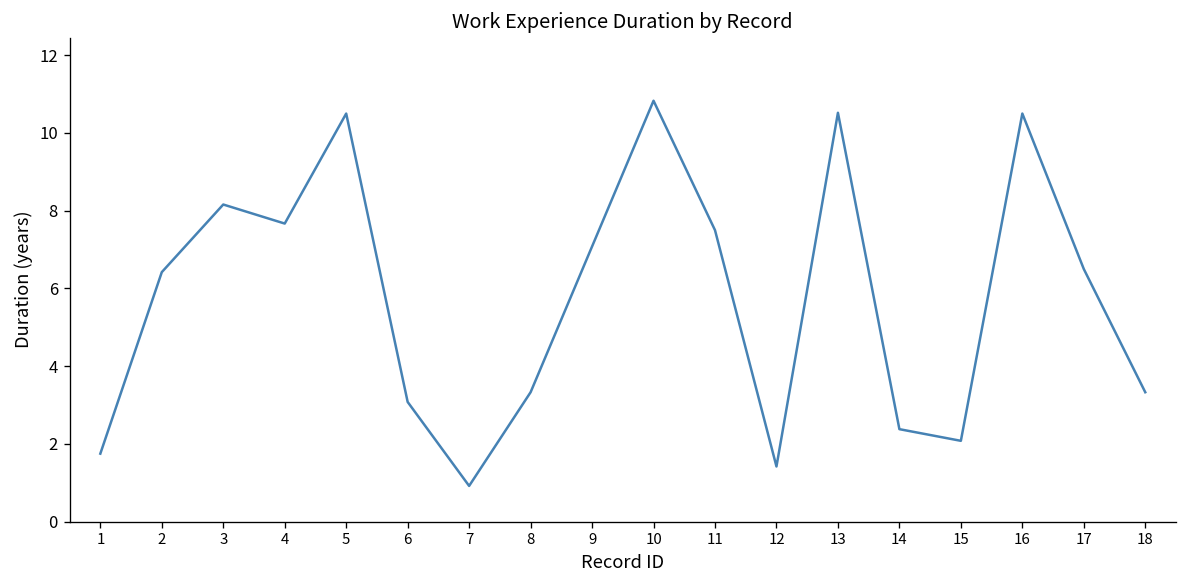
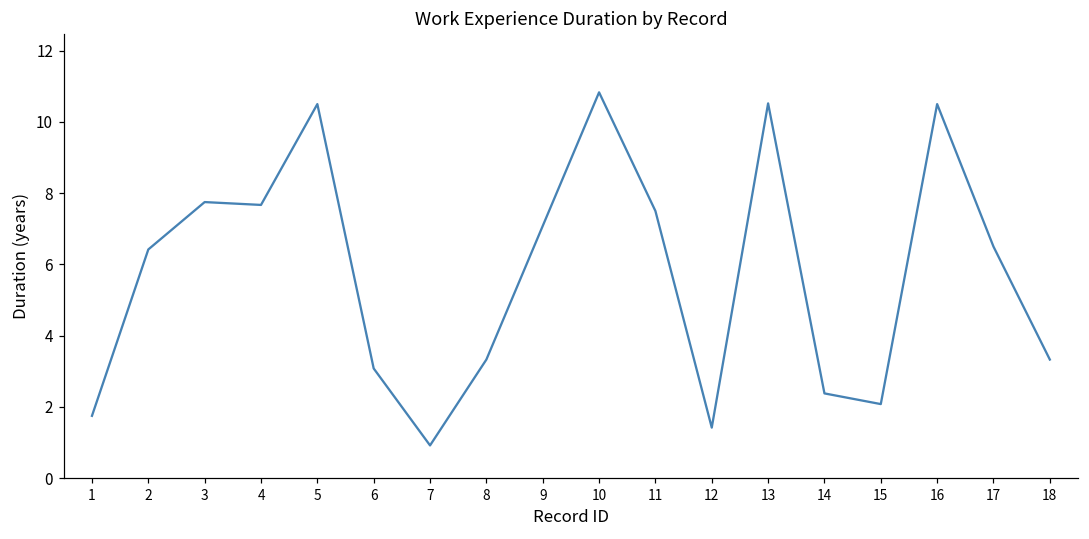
  {
    "1": 1.8,
    "2": 6.4,
-   "3": 8.2,
+   "3": 7.8,
    "4": 7.7,
    "5": 10.5,
    "6": 3.1,
    "7": 0.9,
    "8": 3.3,
    "9": 7.1,
    "10": 10.8,
    "11": 7.5,
    "12": 1.4,
    "13": 10.5,
    "14": 2.4,
    "15": 2.1,
    "16": 10.5,
    "17": 6.5,
    "18": 3.3
  }
